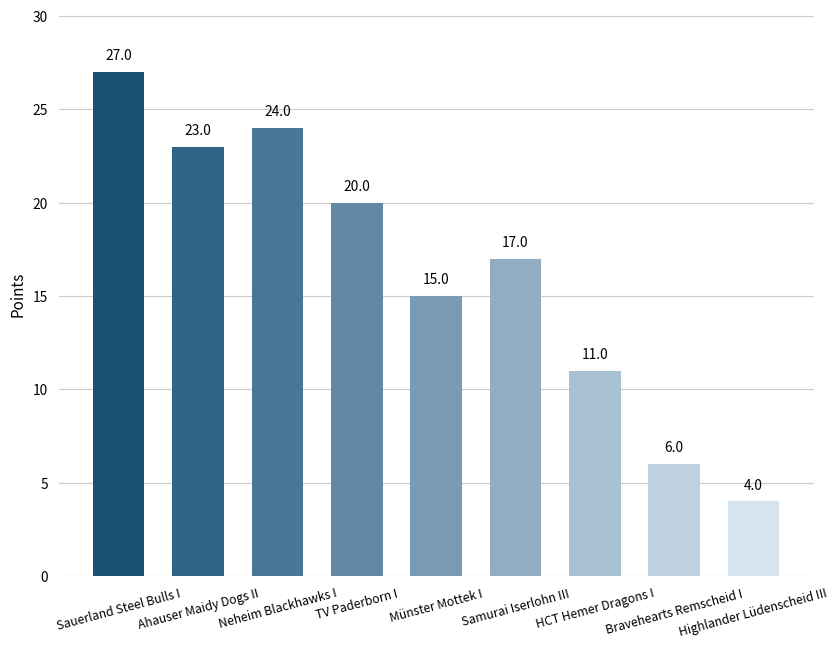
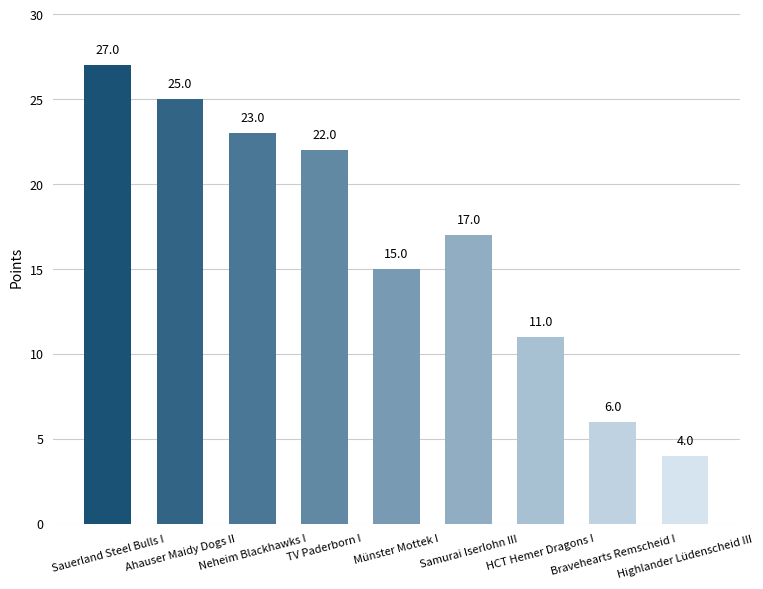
  {
    "Sauerland Steel Bulls I": 27.0,
-   "Ahauser Maidy Dogs II": 23.0,
-   "Neheim Blackhawks I": 24.0,
-   "TV Paderborn I": 20.0,
+   "Ahauser Maidy Dogs II": 25.0,
+   "Neheim Blackhawks I": 23.0,
+   "TV Paderborn I": 22.0,
    "Münster Mottek I": 15.0,
    "Samurai Iserlohn III": 17.0,
    "HCT Hemer Dragons I": 11.0,
    "Bravehearts Remscheid I": 6.0,
    "Highlander Lüdenscheid III": 4.0
  }
